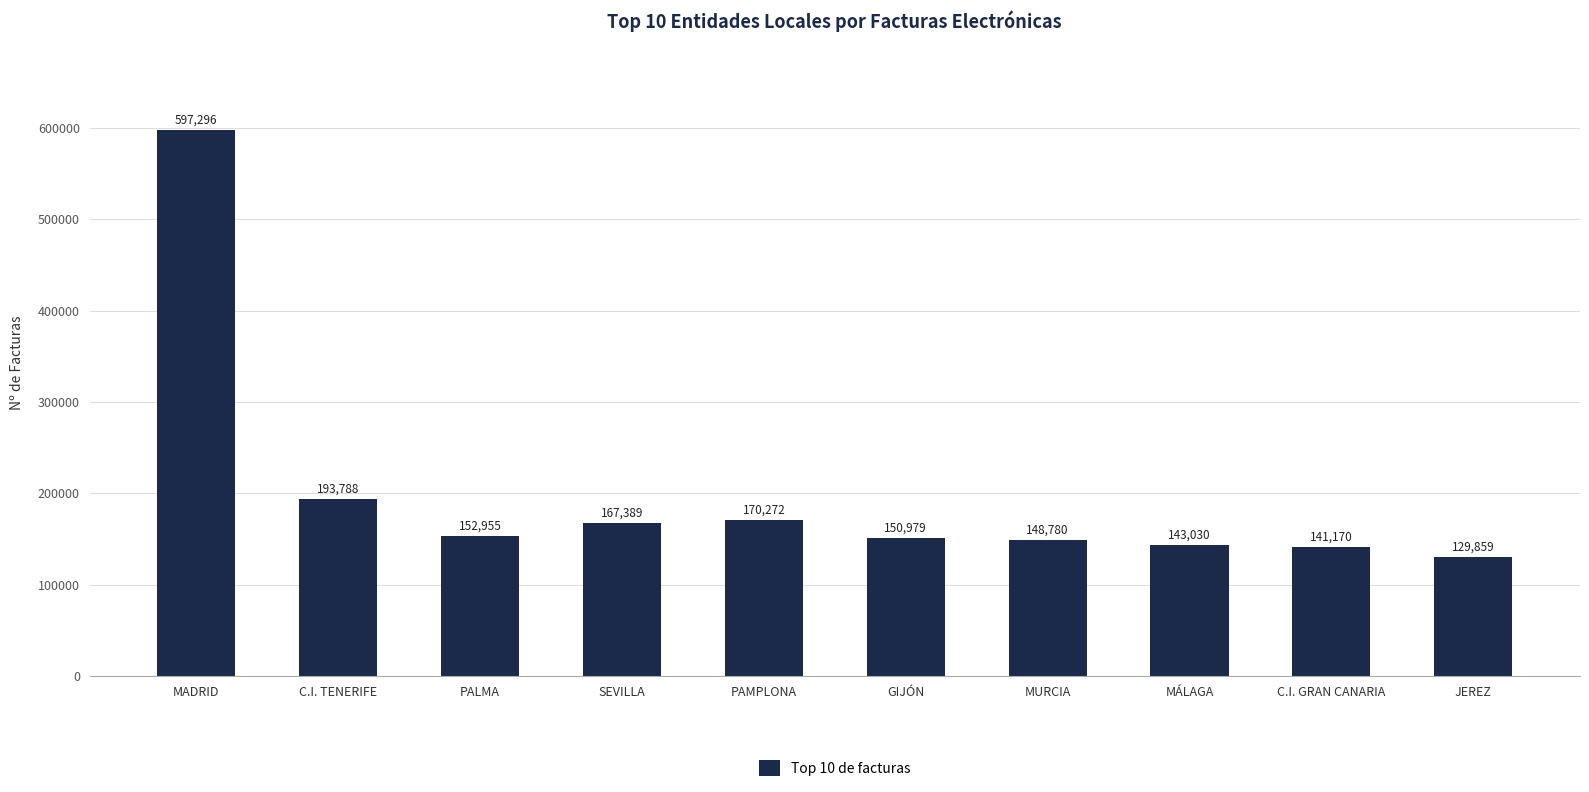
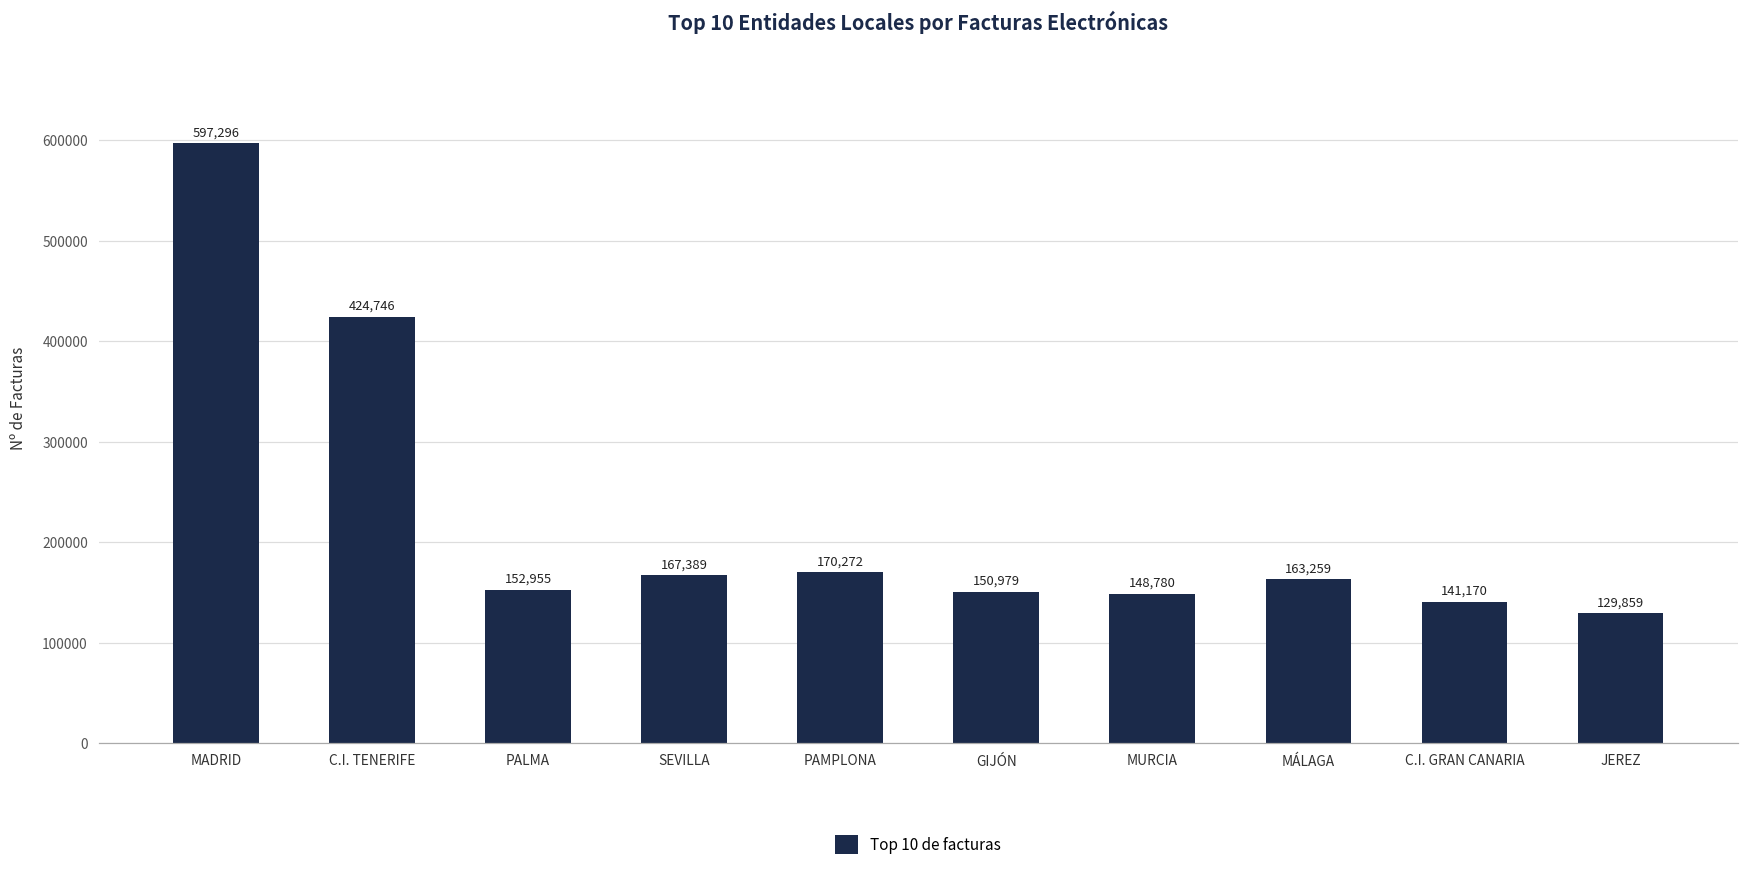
  {
    "MADRID": "597,296",
-   "C.I. TENERIFE": "193,788",
+   "C.I. TENERIFE": "424,746",
    "PALMA": "152,955",
    "SEVILLA": "167,389",
    "PAMPLONA": "170,272",
    "GIJÓN": "150,979",
    "MURCIA": "148,780",
-   "MÁLAGA": "143,030",
+   "MÁLAGA": "163,259",
    "C.I. GRAN CANARIA": "141,170",
    "JEREZ": "129,859"
  }
